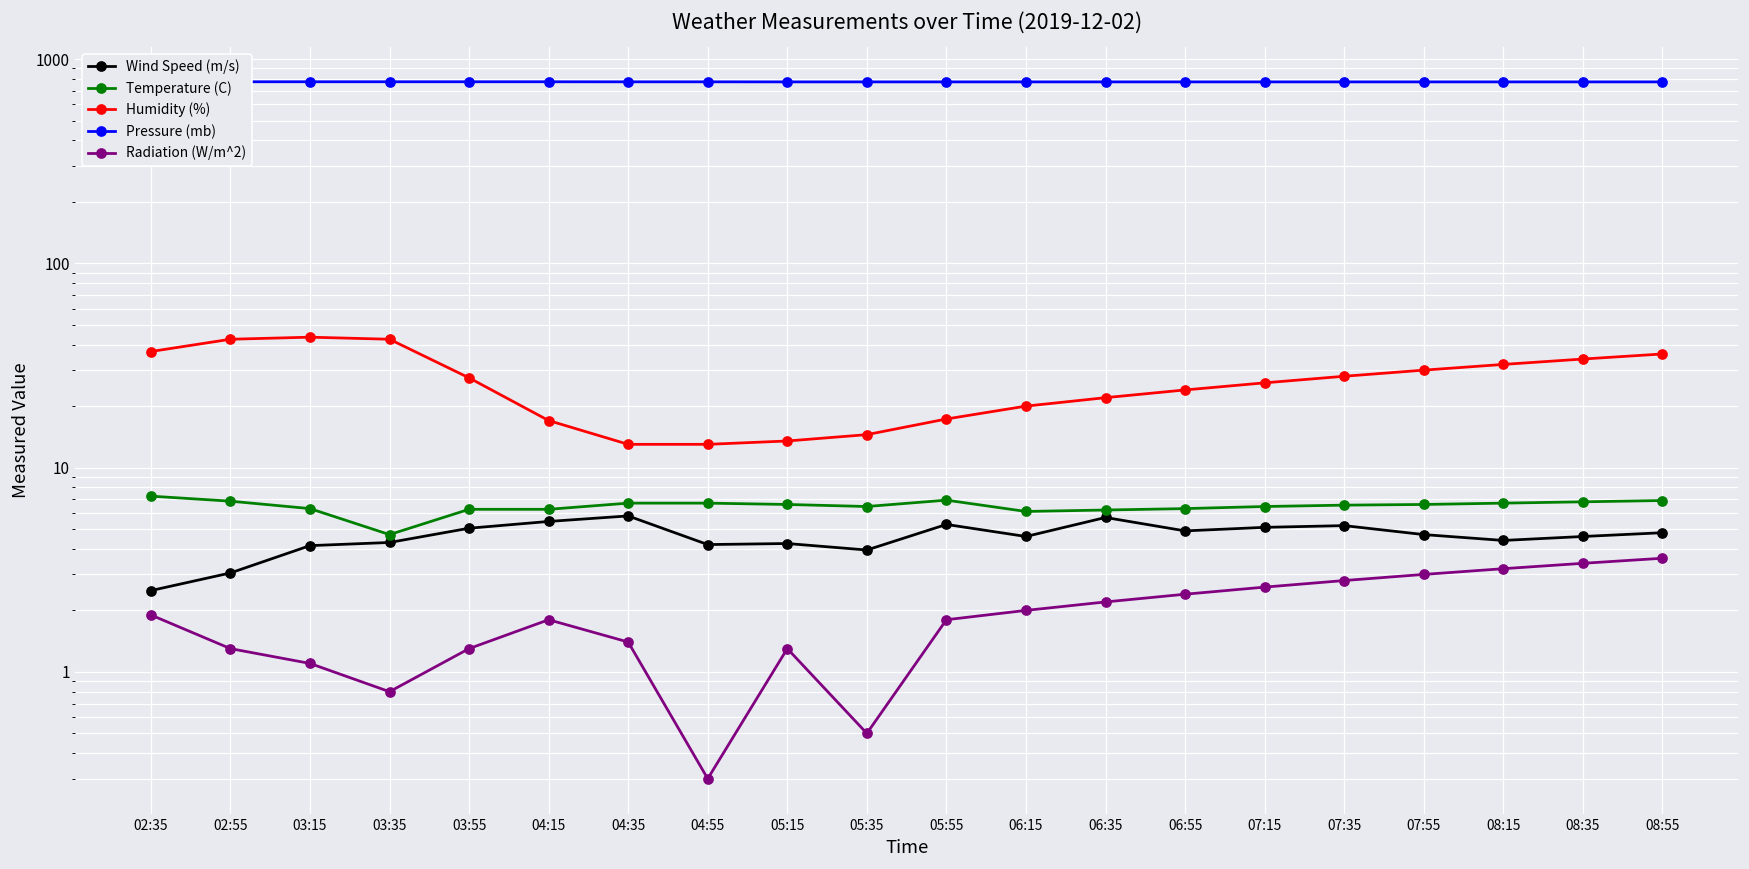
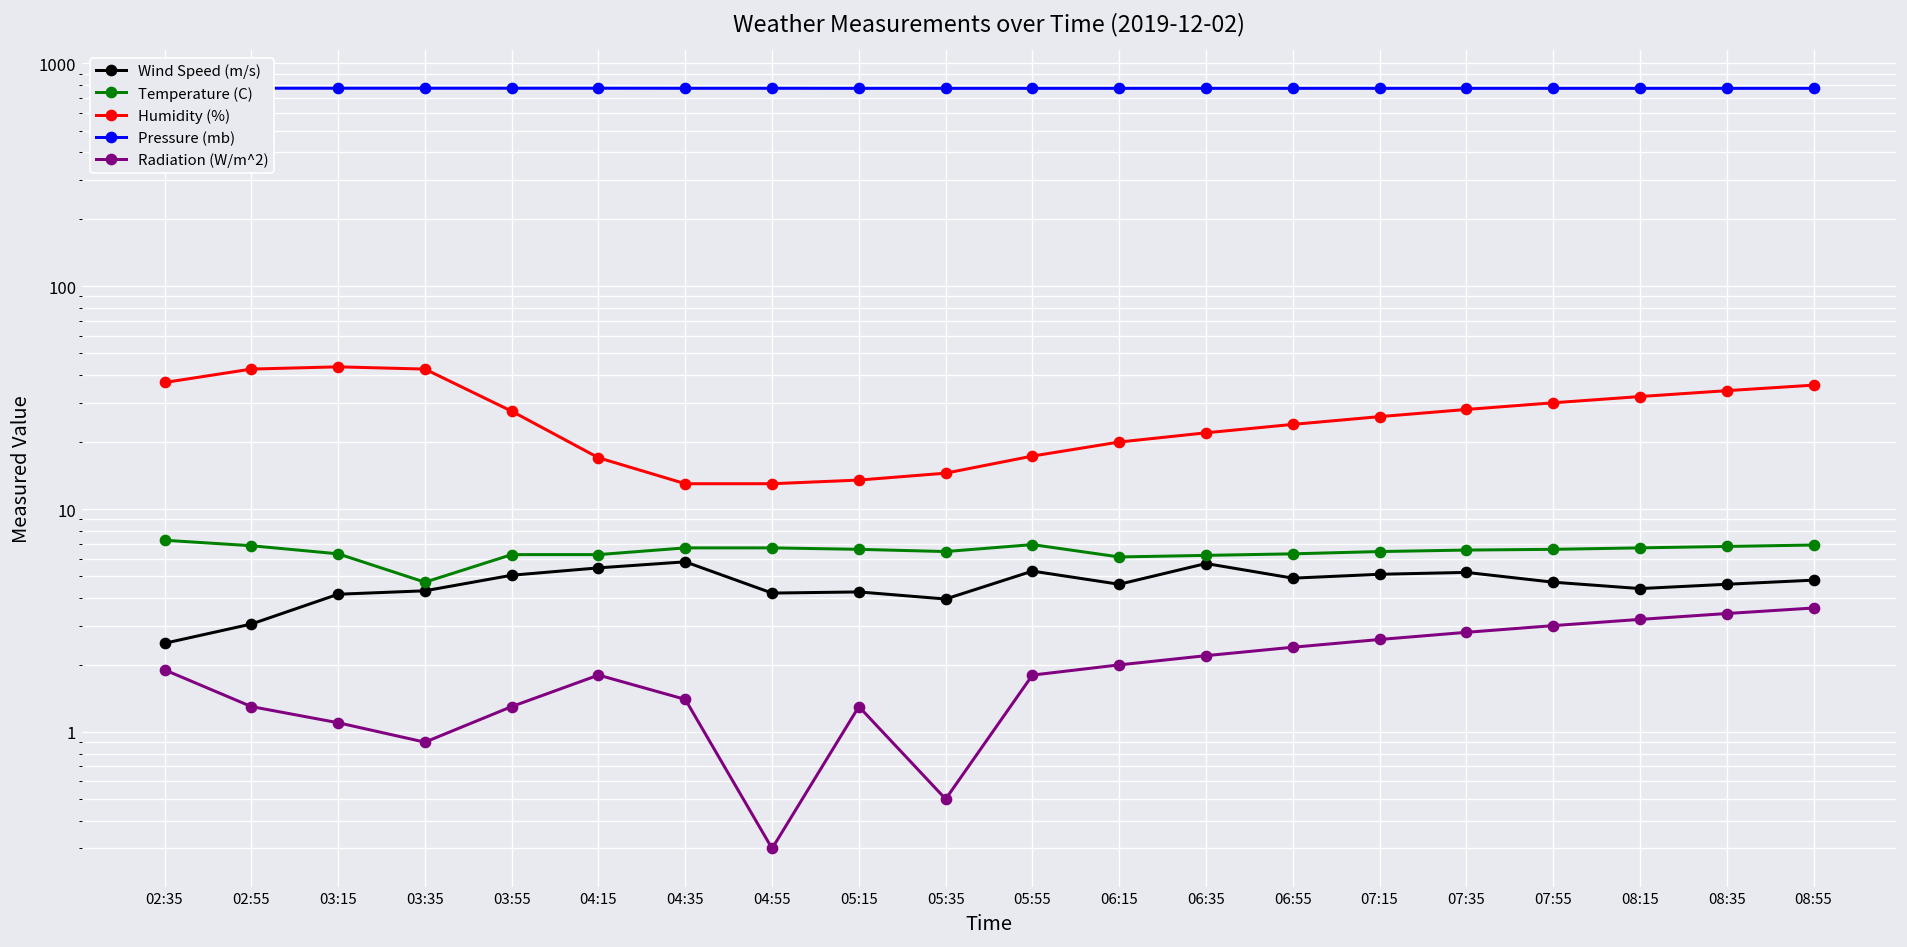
  {
    "Wind Speed (m/s)": {
      "02:35": 2.5,
      "02:55": 3.1,
      "03:15": 4.2,
      "03:35": 4.3,
      "03:55": 5.1,
      "04:15": 5.5,
      "04:35": 5.8,
      "04:55": 4.2,
      "05:15": 4.3,
      "05:35": 4.0,
      "05:55": 5.3,
      "06:15": 4.6,
      "06:35": 5.7,
      "06:55": 4.9,
      "07:15": 5.1,
      "07:35": 5.2,
      "07:55": 4.7,
      "08:15": 4.4,
      "08:35": 4.6,
      "08:55": 4.8
    },
    "Temperature (C)": {
      "02:35": 7.3,
      "02:55": 6.9,
      "03:15": 6.3,
      "03:35": 4.7,
      "03:55": 6.3,
      "04:15": 6.3,
      "04:35": 6.7,
      "04:55": 6.7,
      "05:15": 6.6,
      "05:35": 6.5,
      "05:55": 6.9,
      "06:15": 6.1,
      "06:35": 6.2,
      "06:55": 6.3,
      "07:15": 6.5,
      "07:35": 6.6,
      "07:55": 6.6,
      "08:15": 6.7,
      "08:35": 6.8,
      "08:55": 6.9
    },
    "Humidity (%)": {
      "02:35": 37,
      "02:55": 43,
      "03:15": 44,
      "03:35": 43,
      "03:55": 28,
      "04:15": 17,
      "04:35": 13,
      "04:55": 13,
      "05:15": 14,
      "05:35": 15,
      "05:55": 17,
      "06:15": 20,
      "06:35": 22,
      "06:55": 24,
      "07:15": 26,
      "07:35": 28,
      "07:55": 30,
      "08:15": 32,
      "08:35": 34,
      "08:55": 36
    },
    "Pressure (mb)": {
      "03:15": 770,
      "03:35": 770,
      "03:55": 770,
      "04:15": 770,
      "04:35": 770,
      "04:55": 770,
      "05:15": 770,
      "05:35": 770,
      "05:55": 770,
      "06:15": 770,
      "06:35": 770,
      "06:55": 770,
      "07:15": 770,
      "07:35": 770,
      "07:55": 770,
      "08:15": 770,
      "08:35": 770,
      "08:55": 770
    },
    "Radiation (W/m^2)": {
      "02:35": 1.9,
      "02:55": 1.3,
      "03:15": 1.1,
-     "03:35": 0.8,
+     "03:35": 0.9,
      "03:55": 1.3,
      "04:15": 1.8,
      "04:35": 1.4,
      "04:55": 0.3,
      "05:15": 1.3,
      "05:35": 0.5,
      "05:55": 1.8,
      "06:15": 2.0,
      "06:35": 2.2,
      "06:55": 2.4,
      "07:15": 2.6,
      "07:35": 2.8,
      "07:55": 3.0,
      "08:15": 3.2,
      "08:35": 3.4,
      "08:55": 3.6
    }
  }
